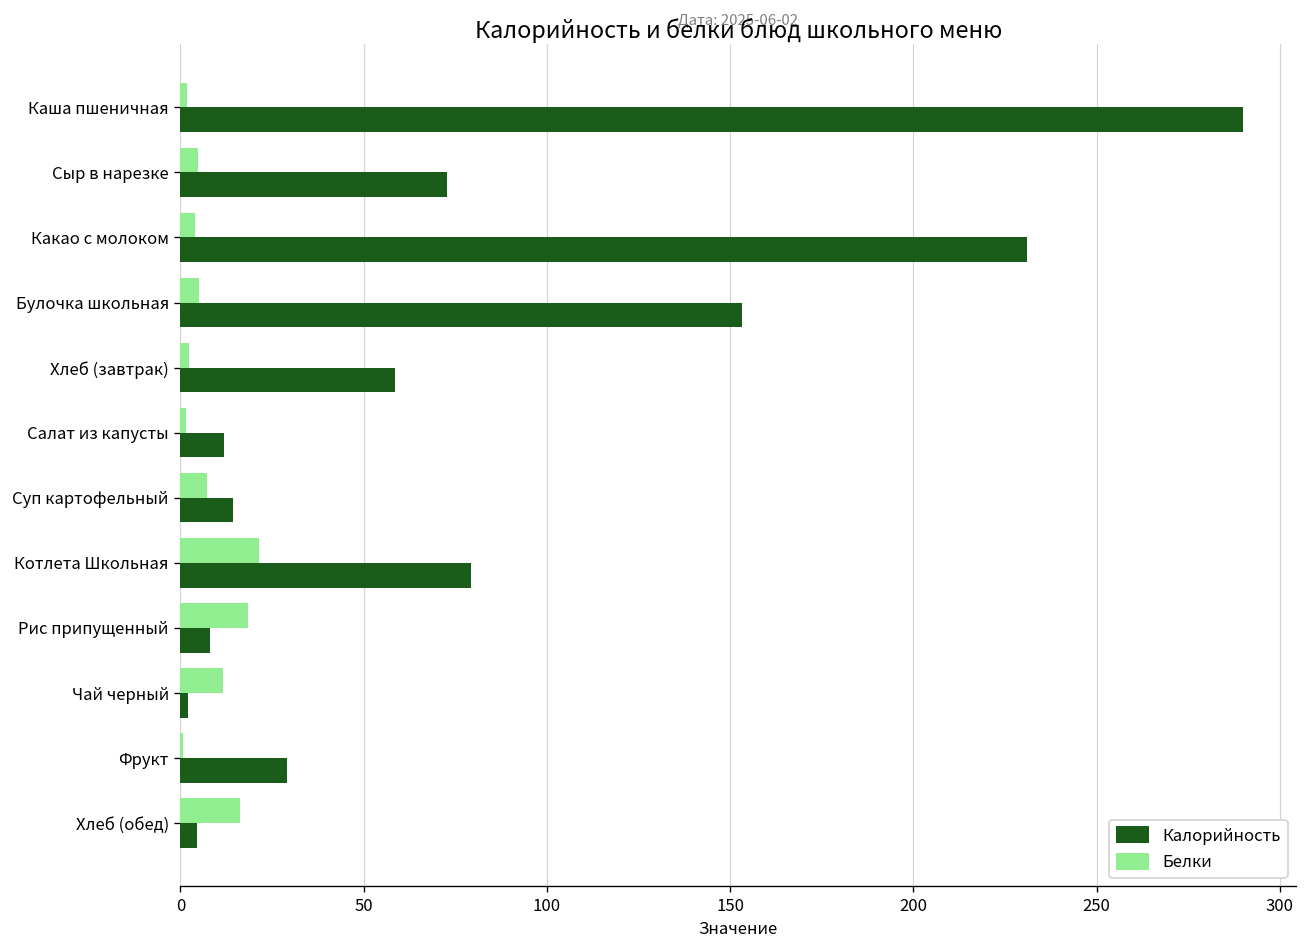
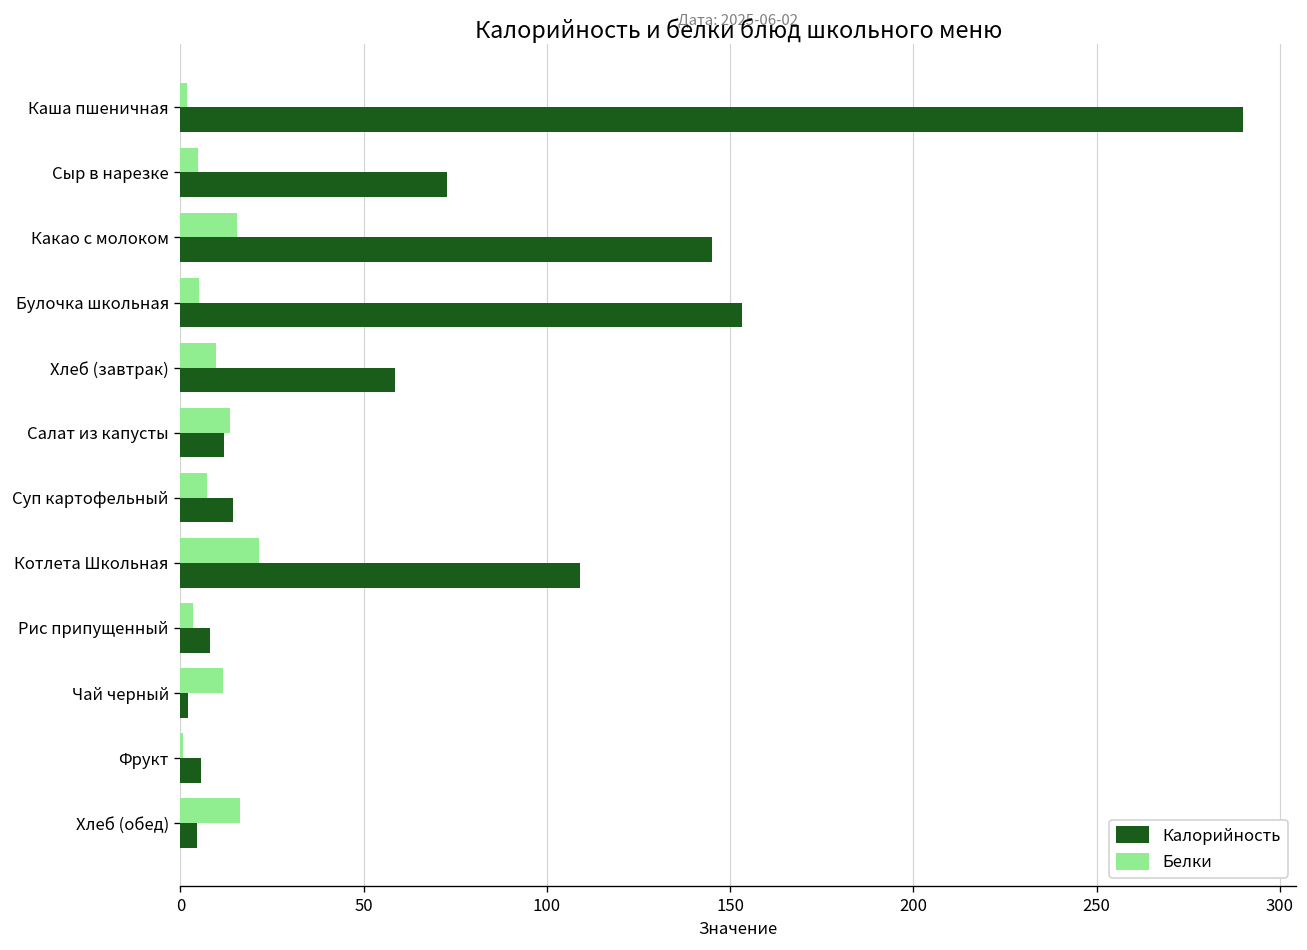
  {
    "Калорийность": {
      "Каша пшеничная": 290,
      "Сыр в нарезке": 73,
-     "Какао с молоком": 231,
+     "Какао с молоком": 145,
      "Булочка школьная": 153,
      "Хлеб (завтрак)": 58,
      "Салат из капусты": 12,
      "Суп картофельный": 14,
-     "Котлета Школьная": 79,
+     "Котлета Школьная": 109,
      "Рис припущенный": 8,
      "Чай черный": 2,
-     "Фрукт": 29,
+     "Фрукт": 6,
      "Хлеб (обед)": 4
    },
    "Белки": {
      "Каша пшеничная": 2,
      "Сыр в нарезке": 5,
-     "Какао с молоком": 4,
+     "Какао с молоком": 16,
      "Булочка школьная": 5,
-     "Хлеб (завтрак)": 2,
-     "Салат из капусты": 2,
+     "Хлеб (завтрак)": 10,
+     "Салат из капусты": 13,
      "Суп картофельный": 7,
      "Котлета Школьная": 22,
-     "Рис припущенный": 18,
+     "Рис припущенный": 3,
      "Чай черный": 12,
      "Хлеб (обед)": 16
    }
  }
